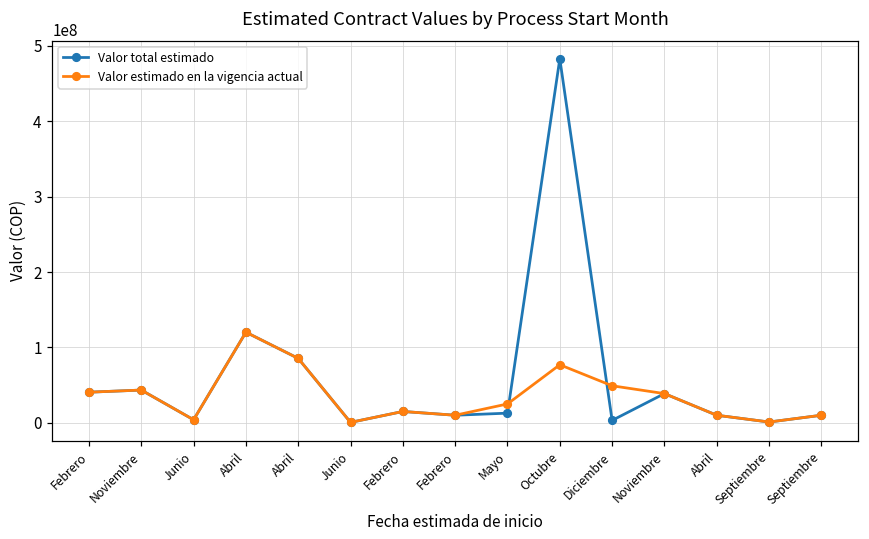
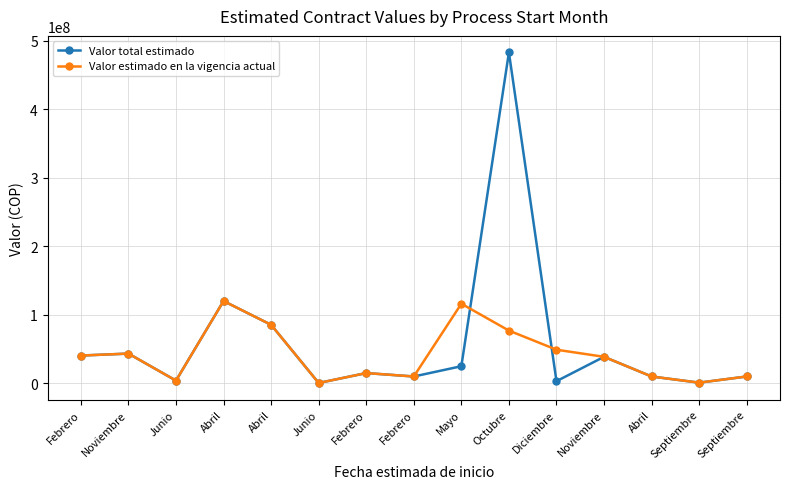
  {
    "Valor total estimado": {
-     "Mayo": 10000000,
+     "Mayo": 30000000,
      "Octubre": 480000000,
      "Diciembre": 0
    },
    "Valor estimado en la vigencia actual": {
-     "Mayo": 30000000,
+     "Mayo": 120000000,
      "Octubre": 80000000,
      "Diciembre": 50000000
    }
  }
